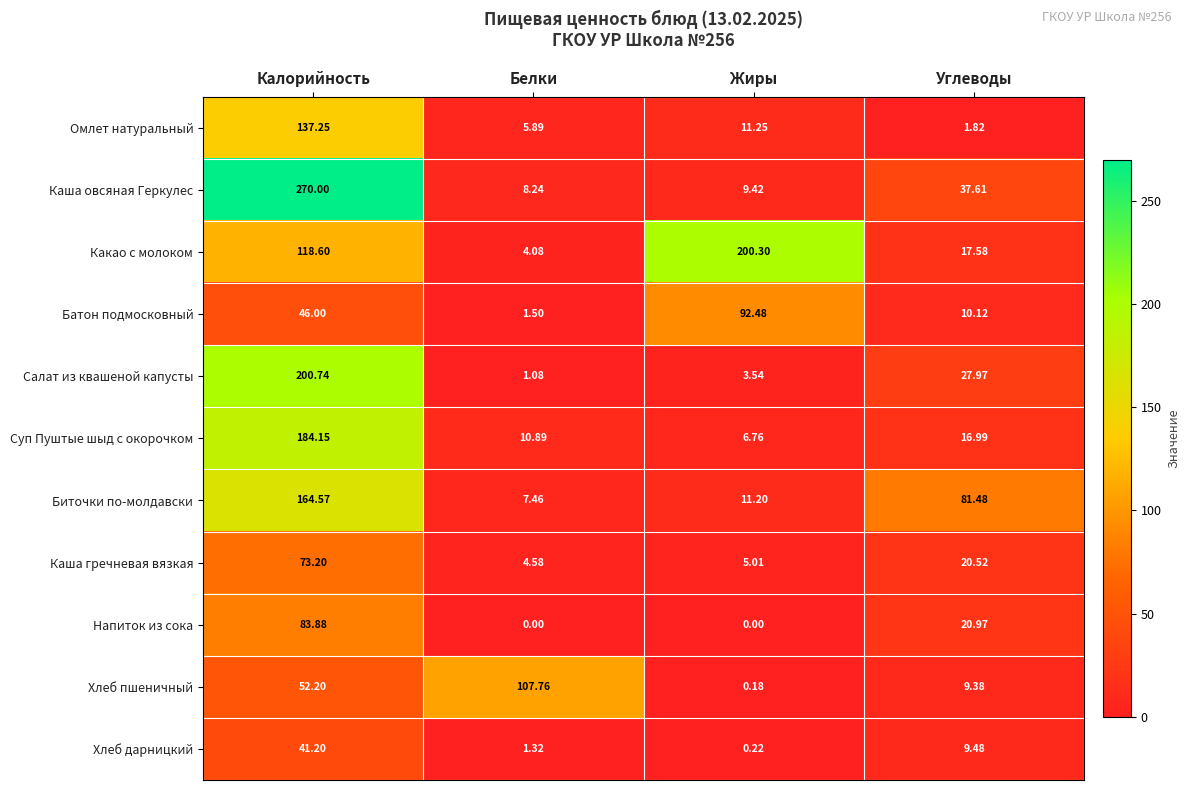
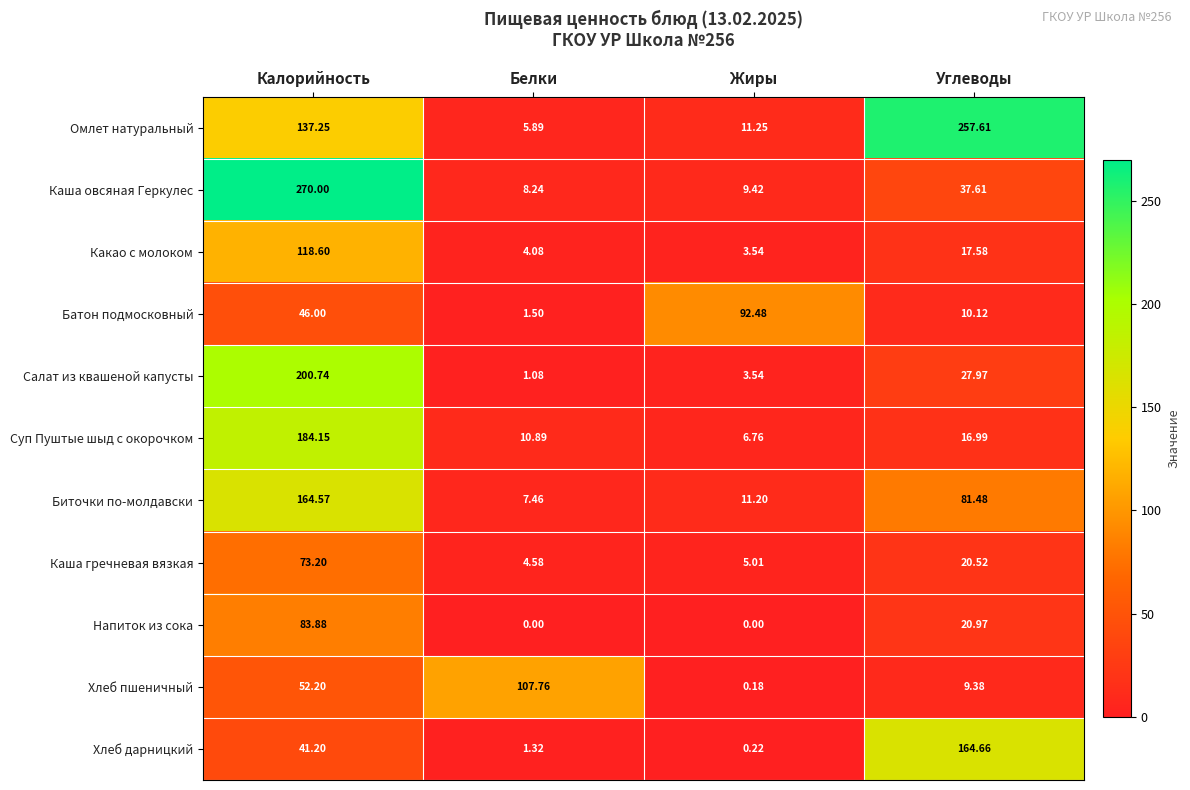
  {
    "Омлет натуральный": {
      "Калорийность": 137.25,
      "Белки": 5.89,
      "Жиры": 11.25,
-     "Углеводы": 1.82
+     "Углеводы": 257.61
    },
    "Каша овсяная Геркулес": {
      "Калорийность": 270.00,
      "Белки": 8.24,
      "Жиры": 9.42,
      "Углеводы": 37.61
    },
    "Какао с молоком": {
      "Калорийность": 118.60,
      "Белки": 4.08,
-     "Жиры": 200.30,
+     "Жиры": 3.54,
      "Углеводы": 17.58
    },
    "Батон подмосковный": {
      "Калорийность": 46.00,
      "Белки": 1.50,
      "Жиры": 92.48,
      "Углеводы": 10.12
    },
    "Салат из квашеной капусты": {
      "Калорийность": 200.74,
      "Белки": 1.08,
      "Жиры": 3.54,
      "Углеводы": 27.97
    },
    "Суп Пуштые шыд с окорочком": {
      "Калорийность": 184.15,
      "Белки": 10.89,
      "Жиры": 6.76,
      "Углеводы": 16.99
    },
    "Биточки по-молдавски": {
      "Калорийность": 164.57,
      "Белки": 7.46,
      "Жиры": 11.20,
      "Углеводы": 81.48
    },
    "Каша гречневая вязкая": {
      "Калорийность": 73.20,
      "Белки": 4.58,
      "Жиры": 5.01,
      "Углеводы": 20.52
    },
    "Напиток из сока": {
      "Калорийность": 83.88,
      "Белки": 0.00,
      "Жиры": 0.00,
      "Углеводы": 20.97
    },
    "Хлеб пшеничный": {
      "Калорийность": 52.20,
      "Белки": 107.76,
      "Жиры": 0.18,
      "Углеводы": 9.38
    },
    "Хлеб дарницкий": {
      "Калорийность": 41.20,
      "Белки": 1.32,
      "Жиры": 0.22,
-     "Углеводы": 9.48
+     "Углеводы": 164.66
    }
  }
